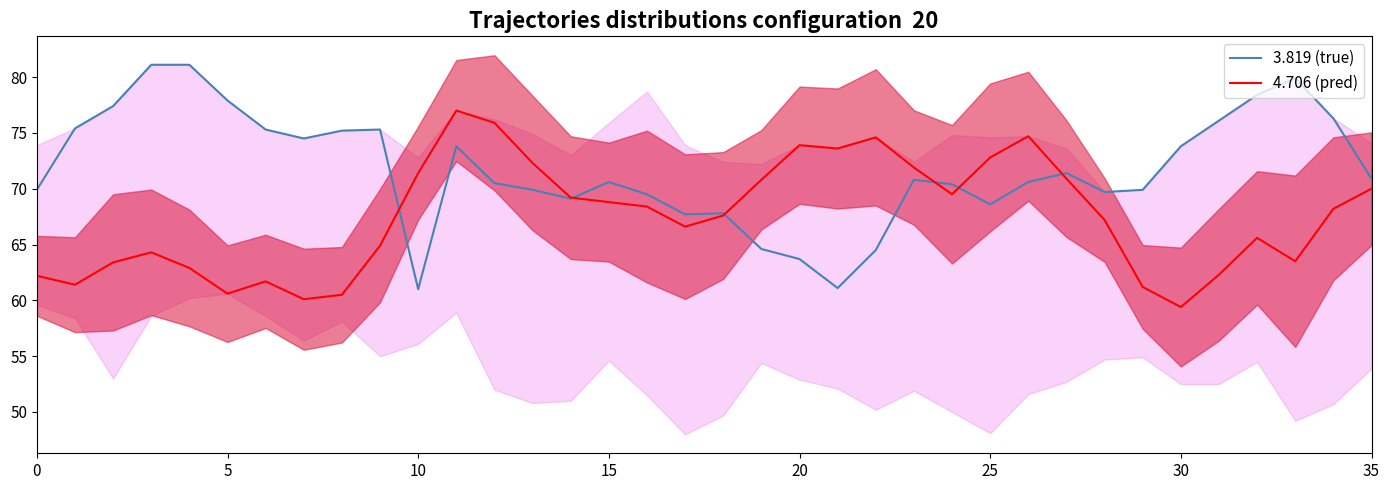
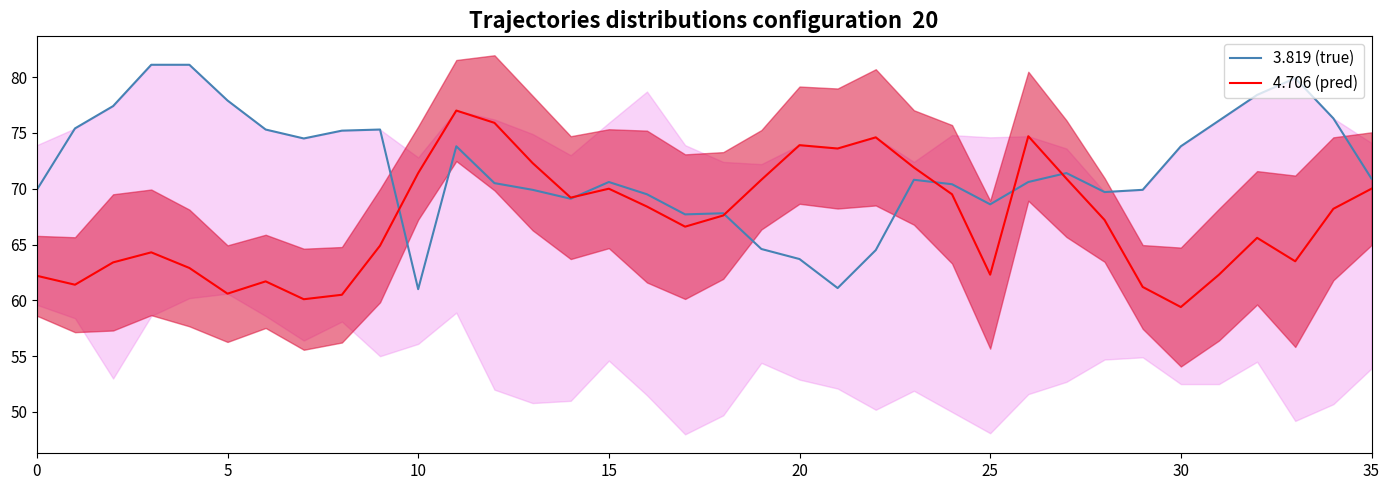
  {
    "3.819 (true)": {
      "0": 69.9,
      "10": 61.0,
      "15": 70.6,
      "20": 63.7,
      "25": 68.6,
      "35": 70.9
    },
    "4.706 (pred)": {
      "0": 62.2,
      "5": 60.6,
      "10": 71.4,
-     "15": 68.8,
-     "25": 72.8,
+     "15": 70.0,
+     "25": 62.3,
      "30": 59.4,
      "35": 70.0
    }
  }
